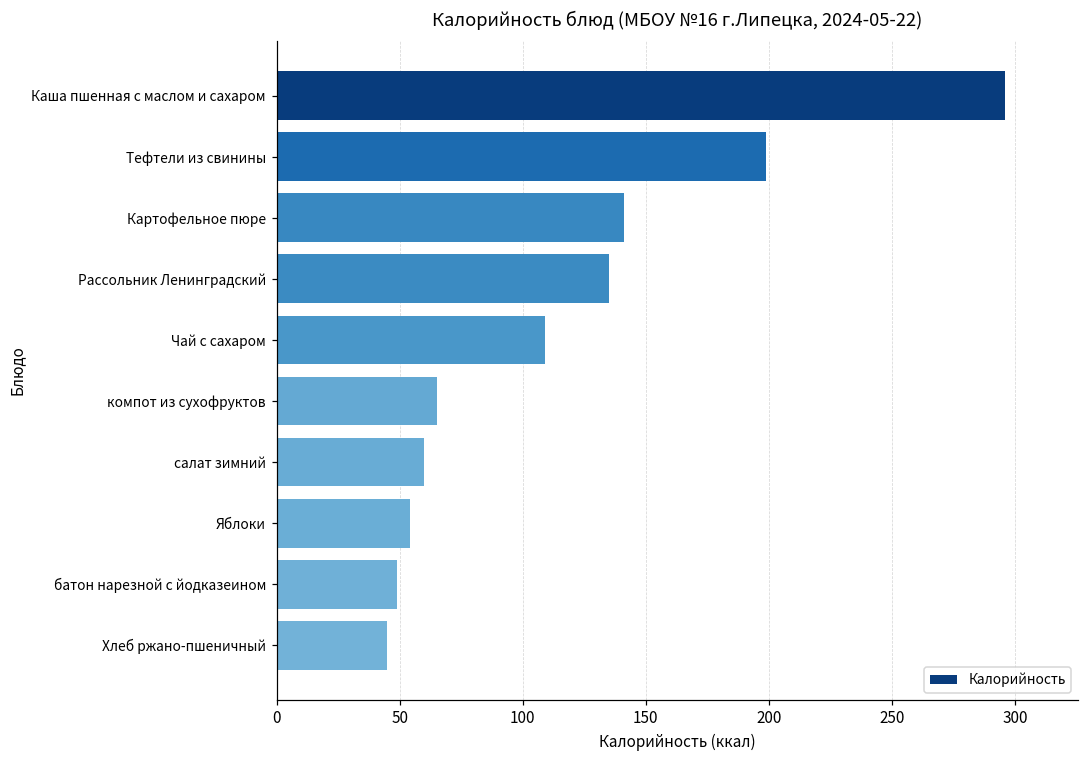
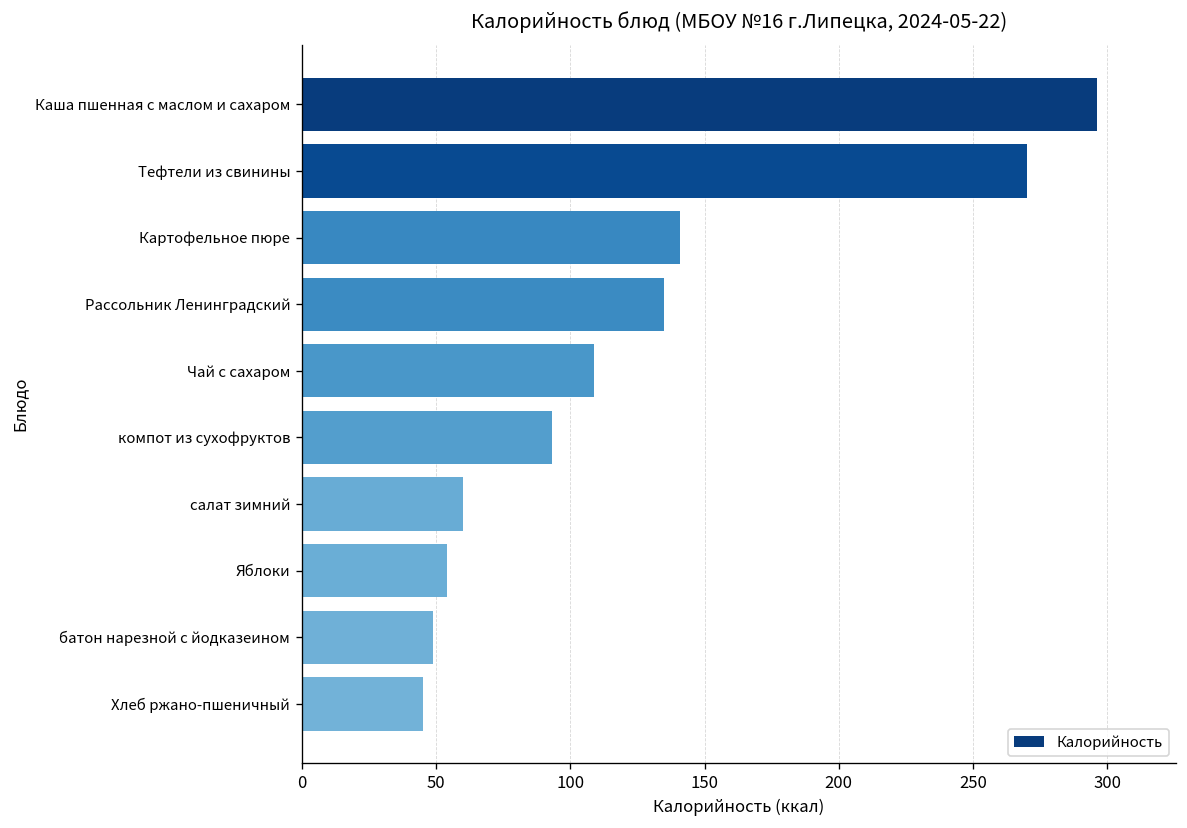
  {
    "Каша пшенная с маслом и сахаром": 296,
-   "Тефтели из свинины": 199,
+   "Тефтели из свинины": 270,
    "Картофельное пюре": 141,
    "Рассольник Ленинградский": 135,
    "Чай с сахаром": 109,
-   "компот из сухофруктов": 65,
+   "компот из сухофруктов": 93,
    "салат зимний": 60,
    "Яблоки": 54,
    "батон нарезной с йодказеином": 49,
    "Хлеб ржано-пшеничный": 45
  }
